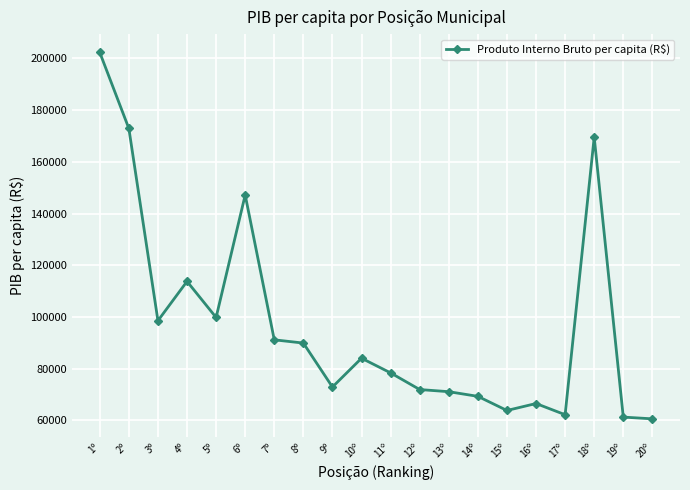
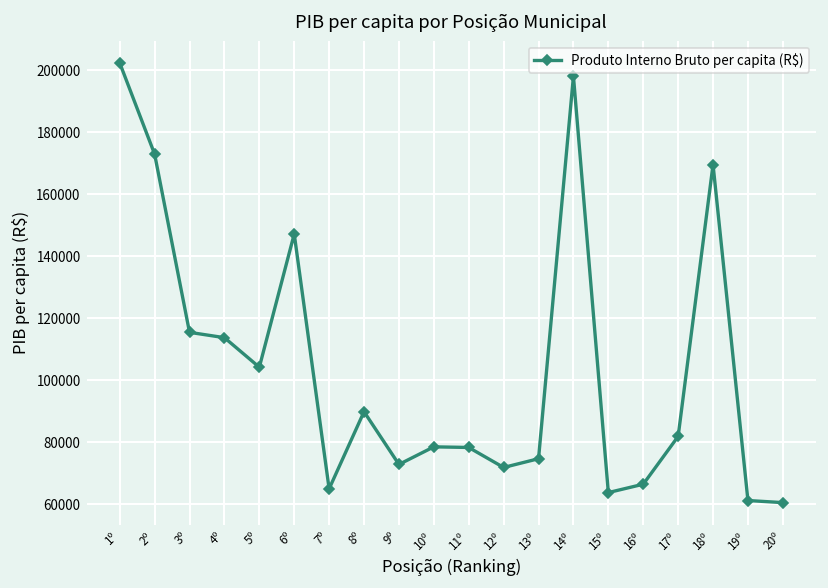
  {
    "1º": 202000,
    "2º": 173000,
-   "3º": 99000,
+   "3º": 115000,
    "4º": 114000,
-   "5º": 100000,
+   "5º": 104000,
    "6º": 147000,
-   "7º": 91000,
+   "7º": 65000,
    "8º": 90000,
    "9º": 73000,
-   "10º": 84000,
+   "10º": 79000,
    "11º": 78000,
    "12º": 72000,
-   "13º": 71000,
-   "14º": 69000,
+   "13º": 75000,
+   "14º": 198000,
    "15º": 64000,
    "16º": 67000,
-   "17º": 62000,
+   "17º": 82000,
    "18º": 170000,
    "19º": 61000,
    "20º": 61000
  }
